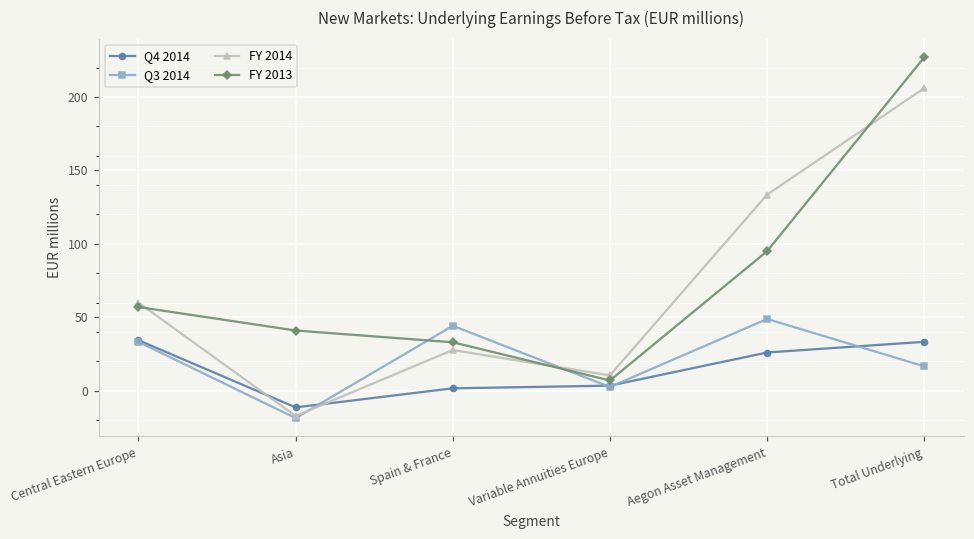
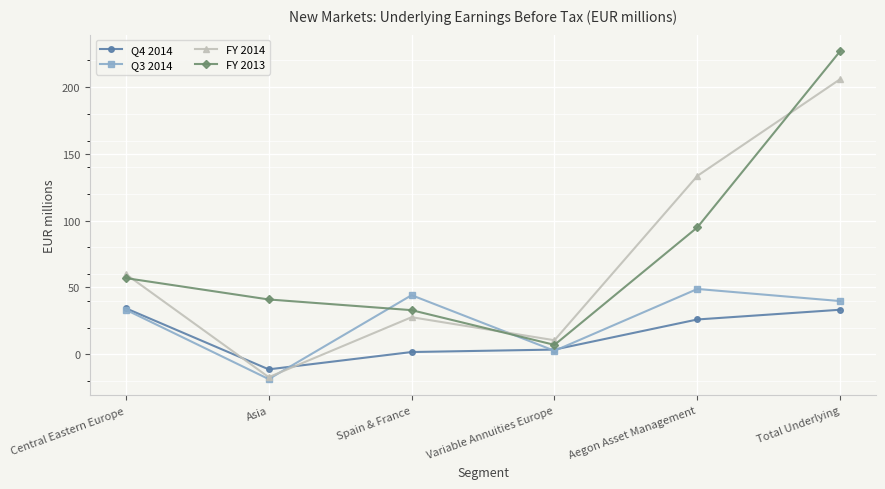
  {
    "Q4 2014": {
      "Asia": -11,
      "Spain & France": 2,
      "Aegon Asset Management": 26,
      "Total Underlying": 33
    },
    "Q3 2014": {
      "Spain & France": 44,
      "Aegon Asset Management": 49,
-     "Total Underlying": 17
+     "Total Underlying": 40
    },
    "FY 2014": {
      "Central Eastern Europe": 60,
      "Spain & France": 28,
      "Variable Annuities Europe": 10,
      "Aegon Asset Management": 134,
      "Total Underlying": 206
    },
    "FY 2013": {
      "Central Eastern Europe": 57,
      "Asia": 41,
      "Spain & France": 33,
      "Variable Annuities Europe": 7,
      "Aegon Asset Management": 95,
      "Total Underlying": 227
    }
  }
